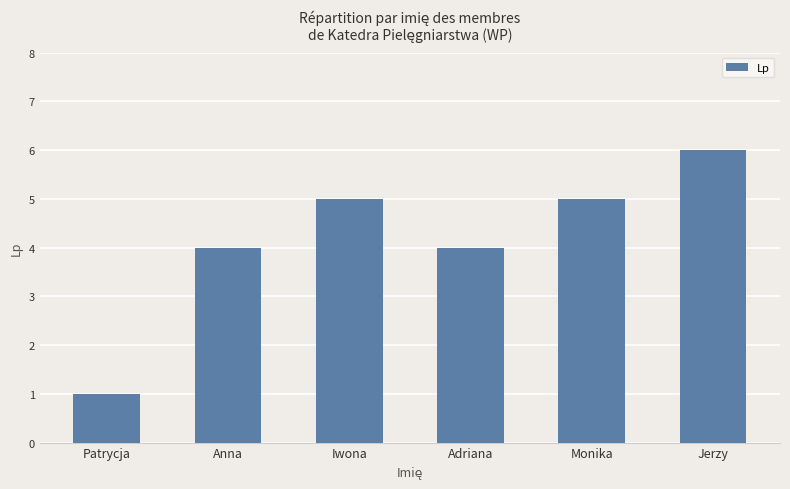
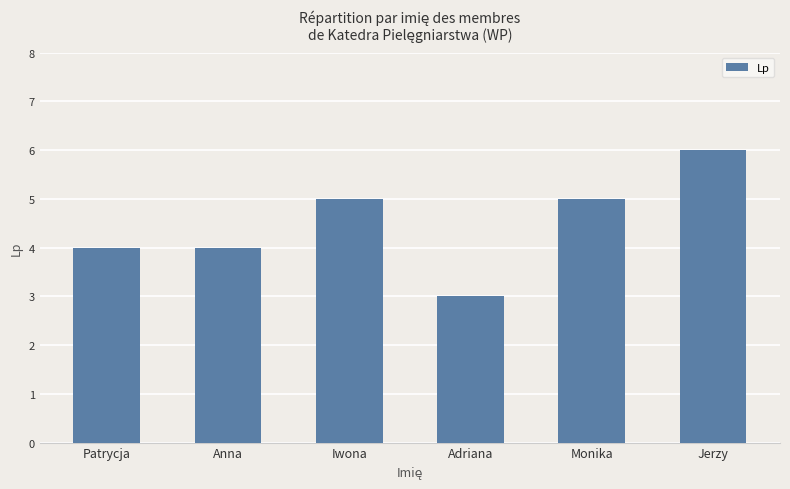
  {
-   "Patrycja": 1,
+   "Patrycja": 4,
    "Anna": 4,
    "Iwona": 5,
-   "Adriana": 4,
+   "Adriana": 3,
    "Monika": 5,
    "Jerzy": 6
  }
